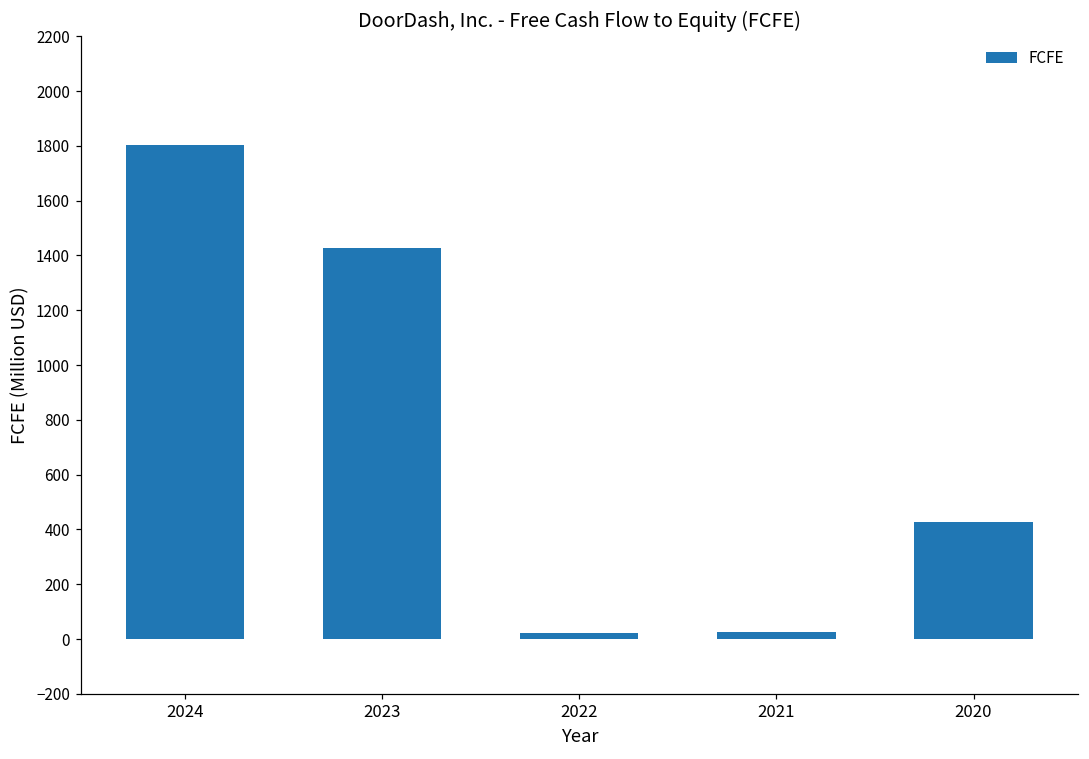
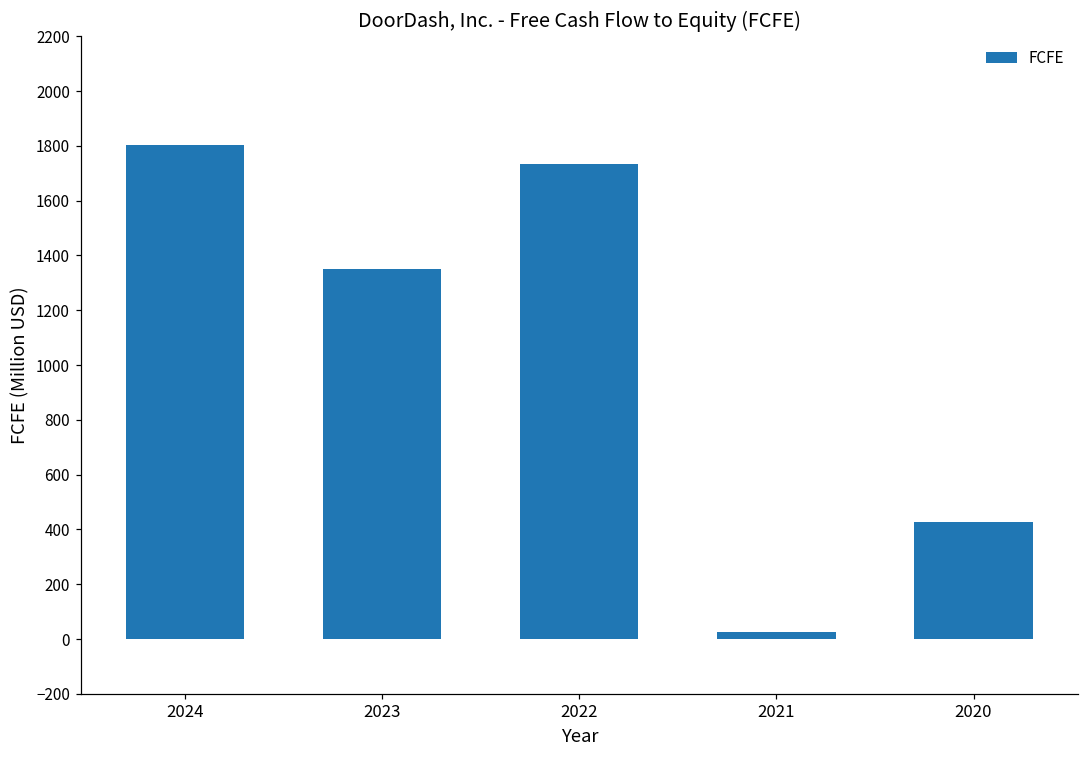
  {
    "2024": 1800,
-   "2023": 1430,
-   "2022": 20,
+   "2023": 1350,
+   "2022": 1730,
    "2021": 30,
    "2020": 430
  }
